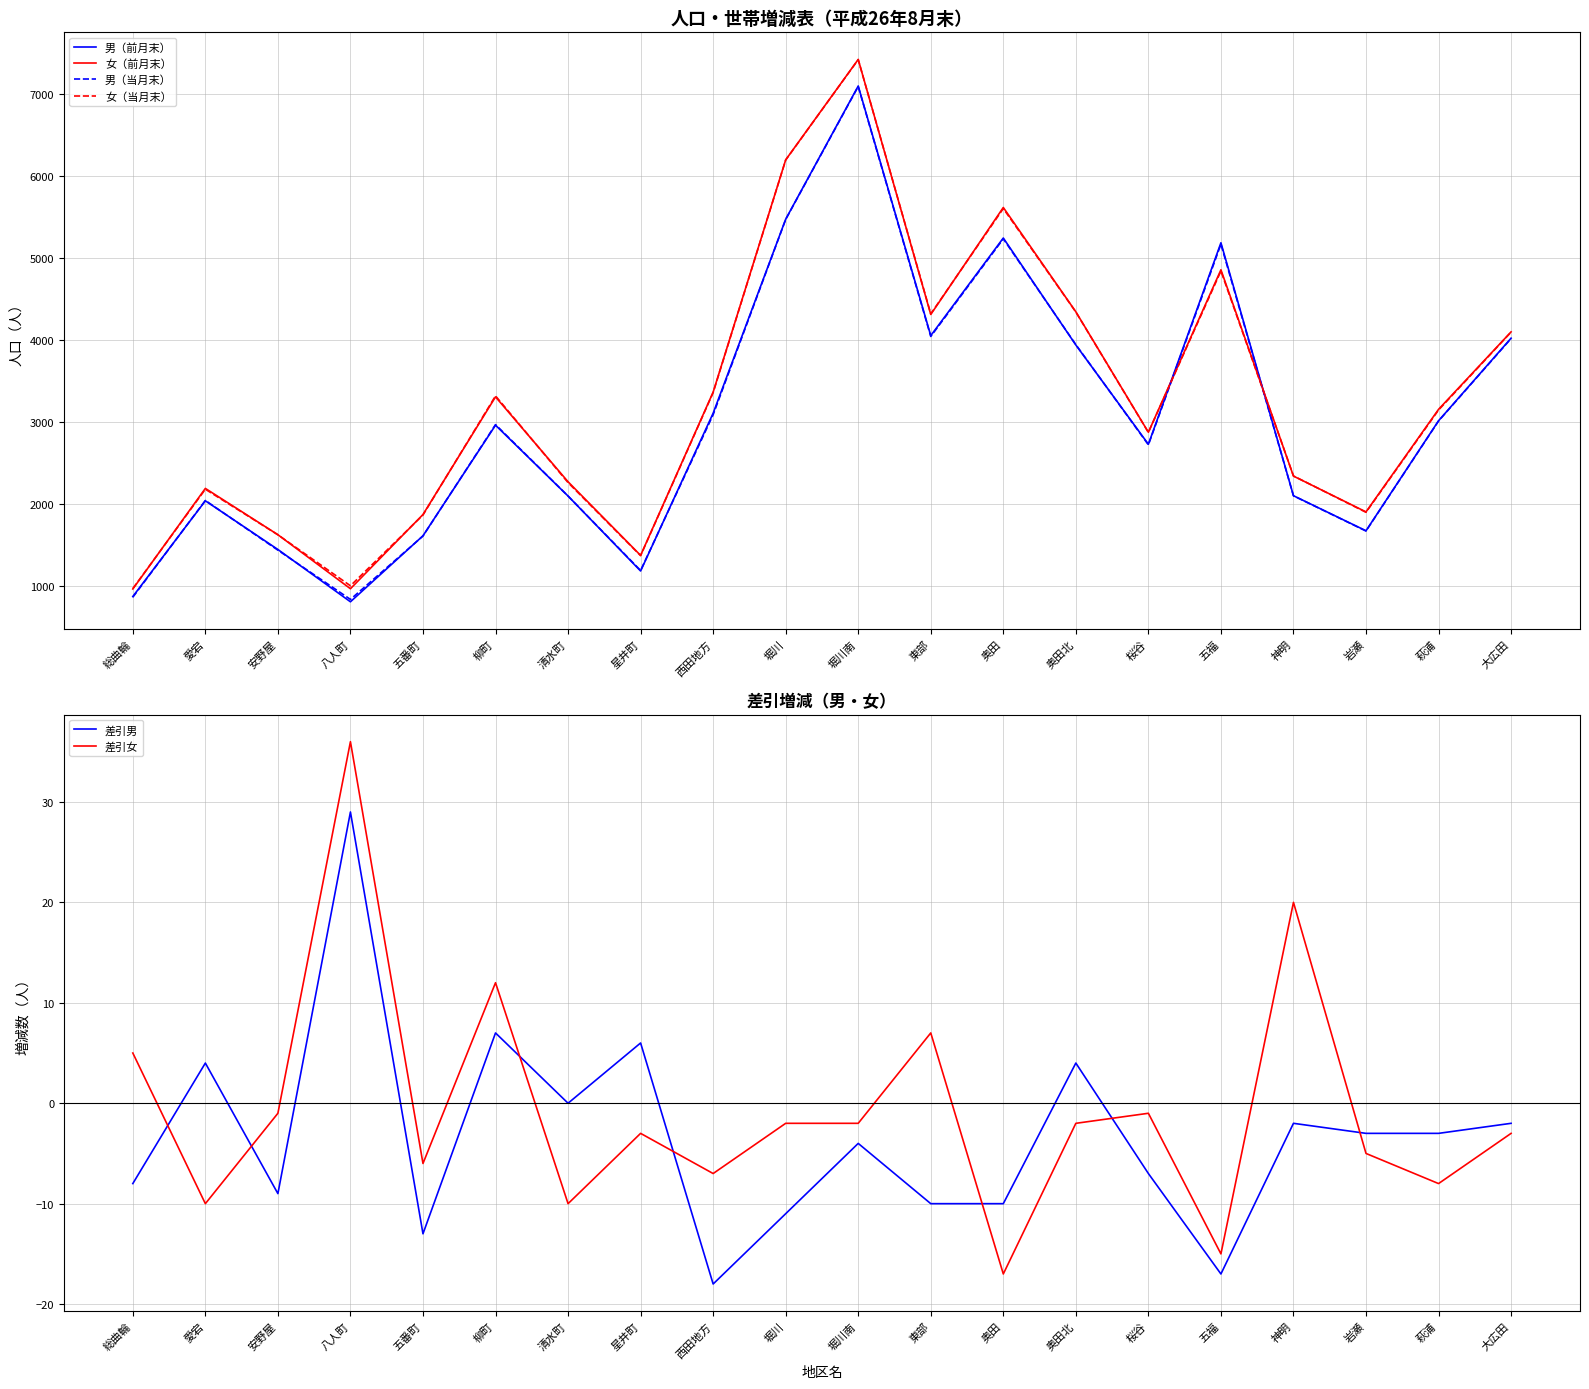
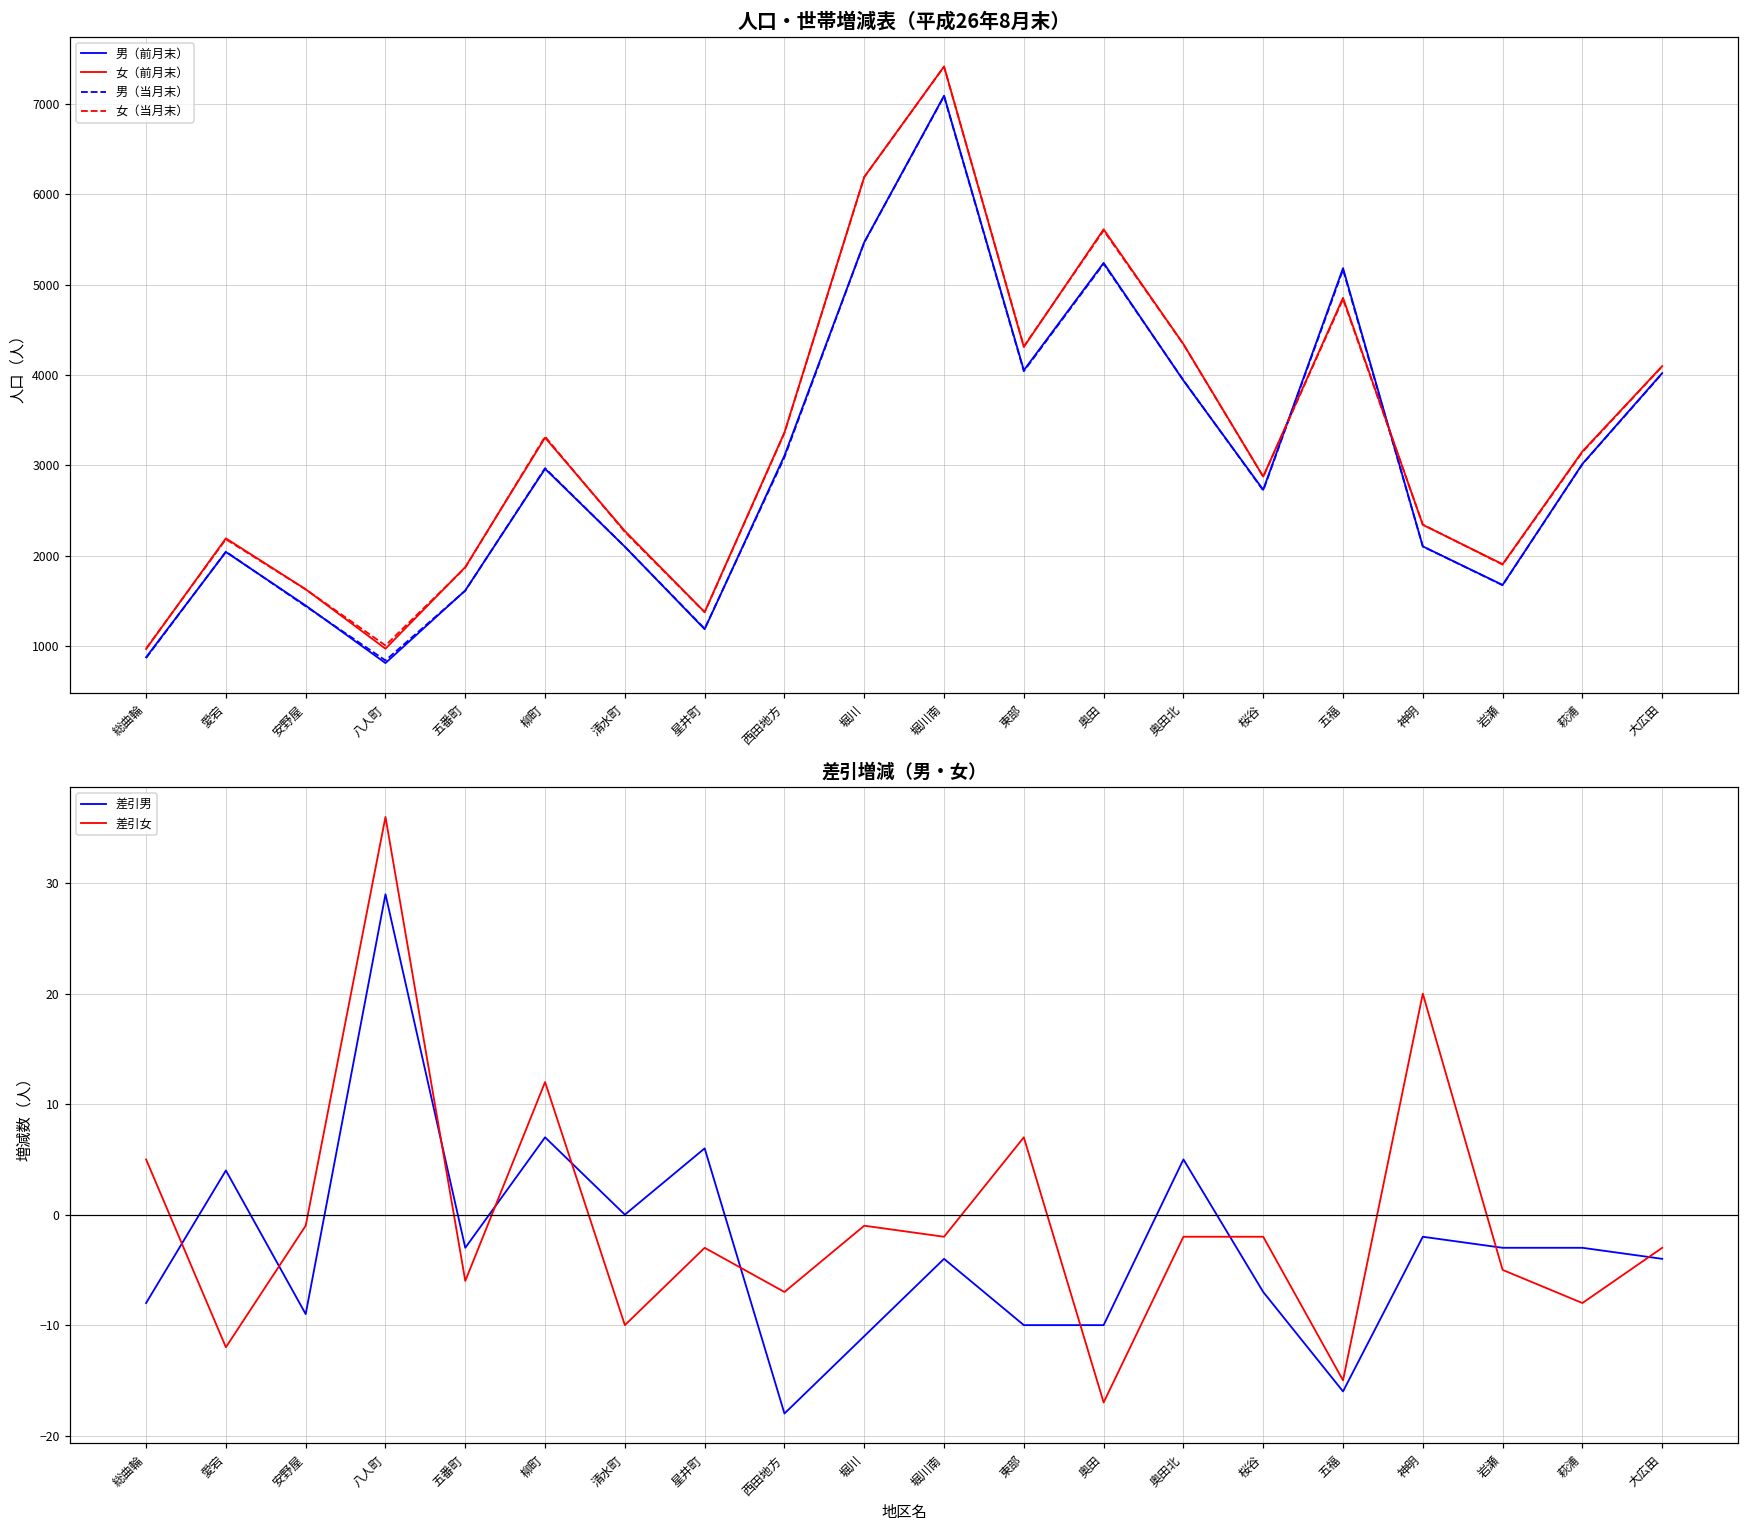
  {
    "差引増減（男・女）": {
      "差引男": {
        "総曲輪": -8,
        "愛宕": 4,
        "安野屋": -9,
        "八人町": 29,
-       "五番町": -13,
+       "五番町": -3,
        "柳町": 7,
        "清水町": 0,
        "星井町": 6,
        "西田地方": -18,
        "堀川": -11,
        "堀川南": -4,
        "東部": -10,
        "奥田": -10,
-       "奥田北": 4,
+       "奥田北": 5,
        "桜谷": -7,
-       "五福": -17,
+       "五福": -16,
        "神明": -2,
        "岩瀬": -3,
        "萩浦": -3,
-       "大広田": -2
+       "大広田": -4
      },
      "差引女": {
        "総曲輪": 5,
-       "愛宕": -10,
+       "愛宕": -12,
        "安野屋": -1,
        "八人町": 36,
        "五番町": -6,
        "柳町": 12,
        "清水町": -10,
        "星井町": -3,
        "西田地方": -7,
-       "堀川": -2,
+       "堀川": -1,
        "堀川南": -2,
        "東部": 7,
        "奥田": -17,
        "奥田北": -2,
-       "桜谷": -1,
+       "桜谷": -2,
        "五福": -15,
        "神明": 20,
        "岩瀬": -5,
        "萩浦": -8,
        "大広田": -3
      }
    }
  }
